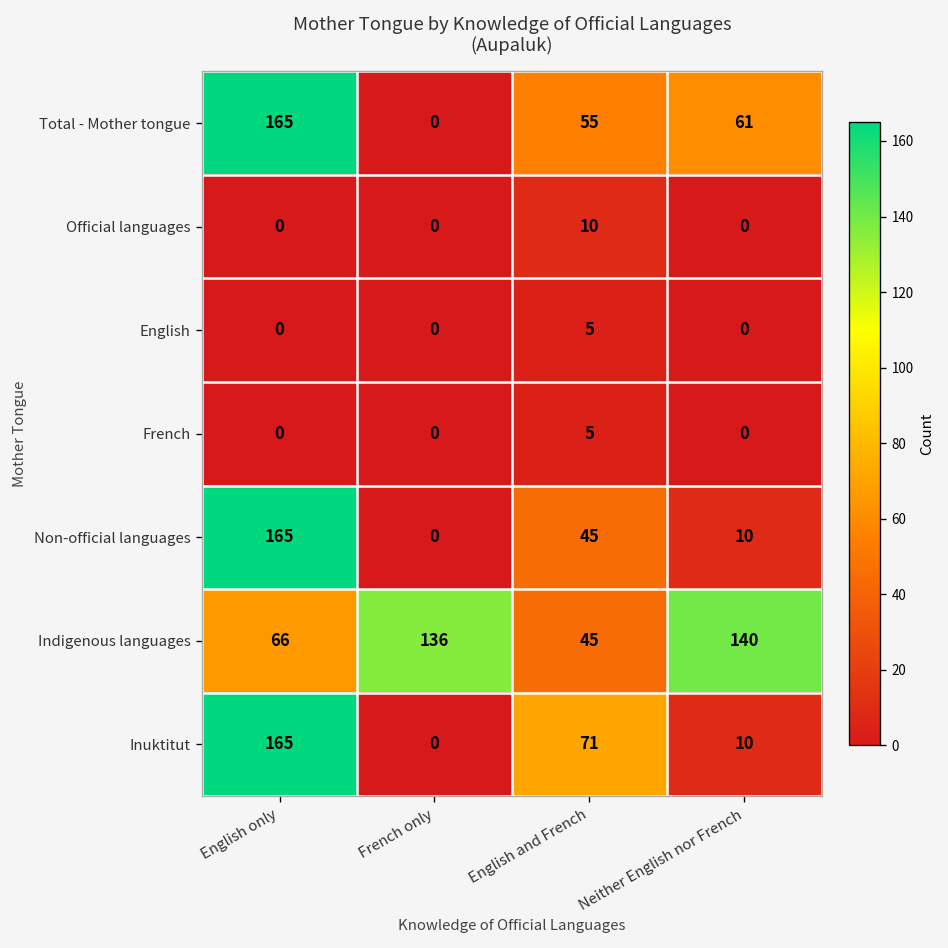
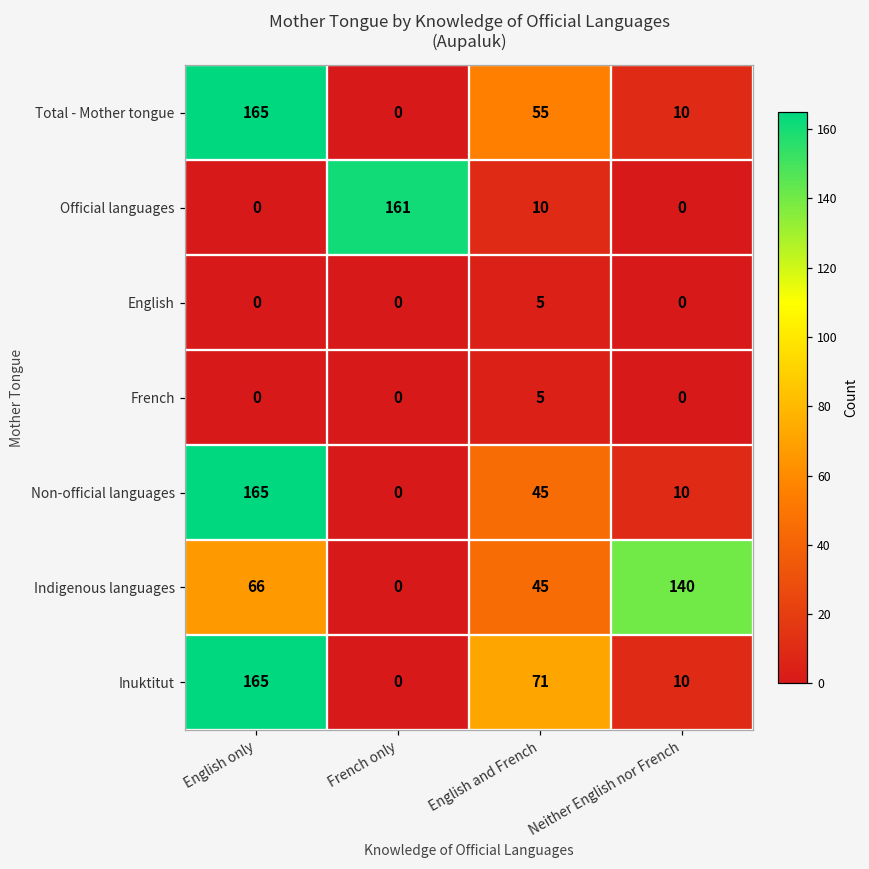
  {
    "Total - Mother tongue": {
      "English only": 165,
      "French only": 0,
      "English and French": 55,
-     "Neither English nor French": 61
+     "Neither English nor French": 10
    },
    "Official languages": {
      "English only": 0,
-     "French only": 0,
+     "French only": 161,
      "English and French": 10,
      "Neither English nor French": 0
    },
    "English": {
      "English only": 0,
      "French only": 0,
      "English and French": 5,
      "Neither English nor French": 0
    },
    "French": {
      "English only": 0,
      "French only": 0,
      "English and French": 5,
      "Neither English nor French": 0
    },
    "Non-official languages": {
      "English only": 165,
      "French only": 0,
      "English and French": 45,
      "Neither English nor French": 10
    },
    "Indigenous languages": {
      "English only": 66,
-     "French only": 136,
+     "French only": 0,
      "English and French": 45,
      "Neither English nor French": 140
    },
    "Inuktitut": {
      "English only": 165,
      "French only": 0,
      "English and French": 71,
      "Neither English nor French": 10
    }
  }
